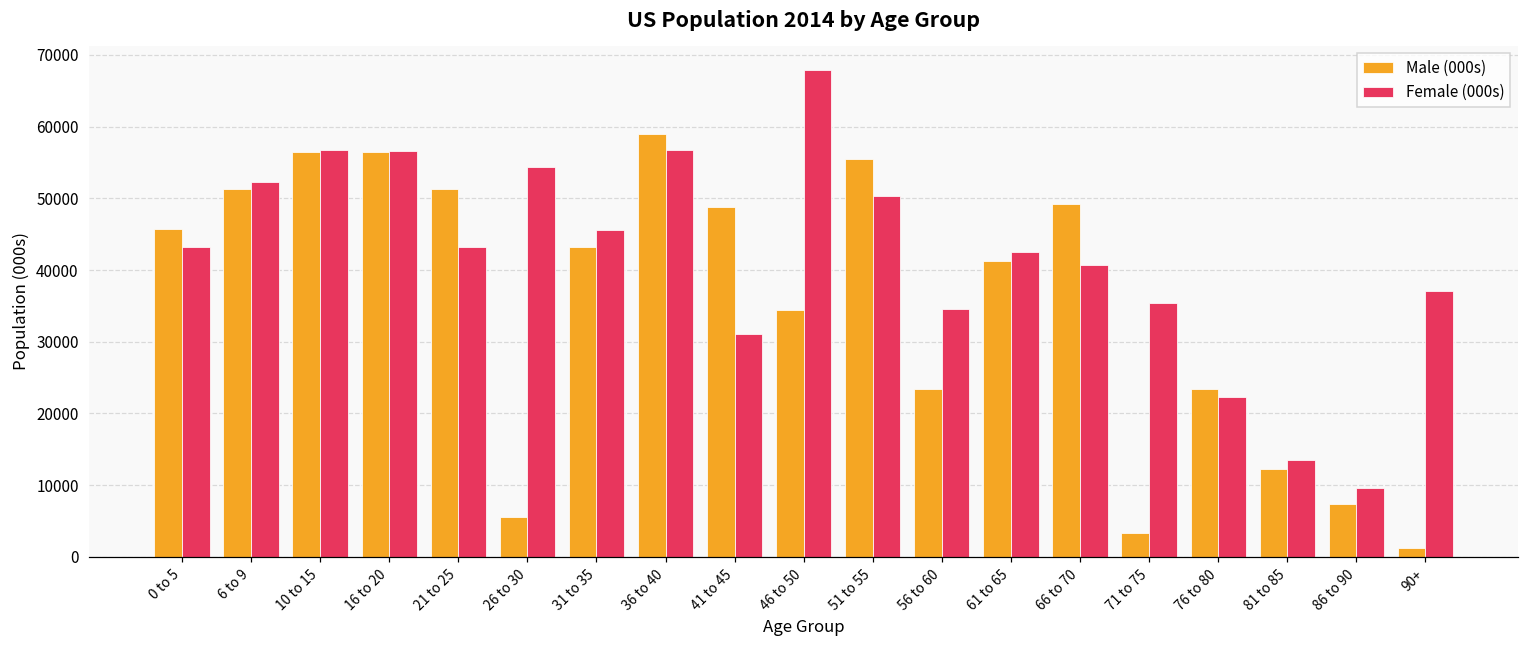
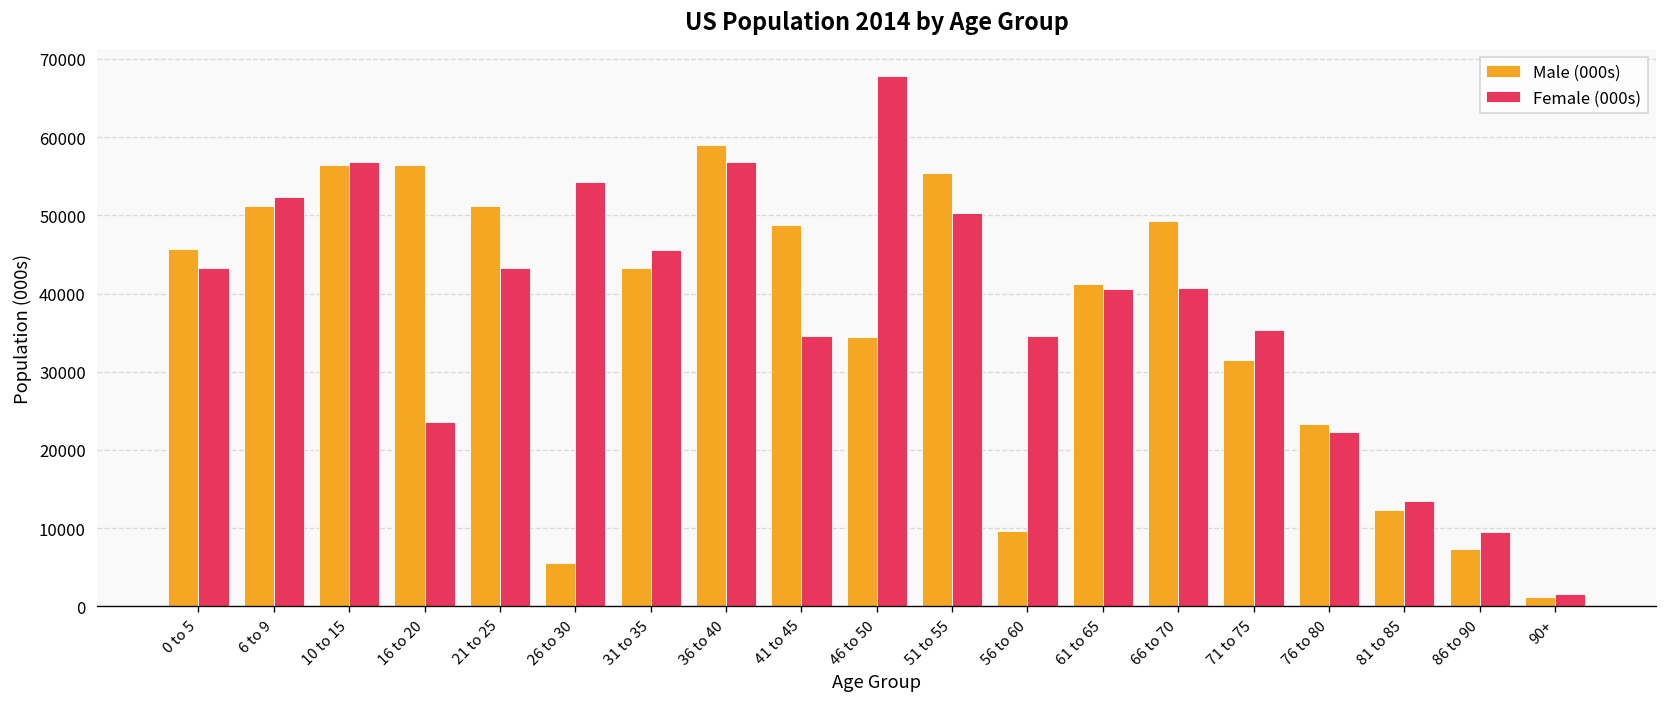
  {
    "Male (000s)": {
      "0 to 5": 46000,
      "6 to 9": 51000,
      "10 to 15": 56000,
      "16 to 20": 56000,
      "21 to 25": 51000,
      "26 to 30": 6000,
      "31 to 35": 43000,
      "36 to 40": 59000,
      "41 to 45": 49000,
      "46 to 50": 34000,
      "51 to 55": 55000,
-     "56 to 60": 23000,
+     "56 to 60": 10000,
      "61 to 65": 41000,
      "66 to 70": 49000,
-     "71 to 75": 3000,
+     "71 to 75": 31000,
      "76 to 80": 23000,
      "81 to 85": 12000,
      "86 to 90": 7000,
      "90+": 1000
    },
    "Female (000s)": {
      "0 to 5": 43000,
      "6 to 9": 52000,
      "10 to 15": 57000,
-     "16 to 20": 57000,
+     "16 to 20": 24000,
      "21 to 25": 43000,
      "26 to 30": 54000,
      "31 to 35": 46000,
      "36 to 40": 57000,
-     "41 to 45": 31000,
+     "41 to 45": 35000,
      "46 to 50": 68000,
      "51 to 55": 50000,
      "56 to 60": 35000,
-     "61 to 65": 43000,
+     "61 to 65": 41000,
      "66 to 70": 41000,
      "71 to 75": 35000,
      "76 to 80": 22000,
      "81 to 85": 13000,
      "86 to 90": 10000,
-     "90+": 37000
+     "90+": 2000
    }
  }
